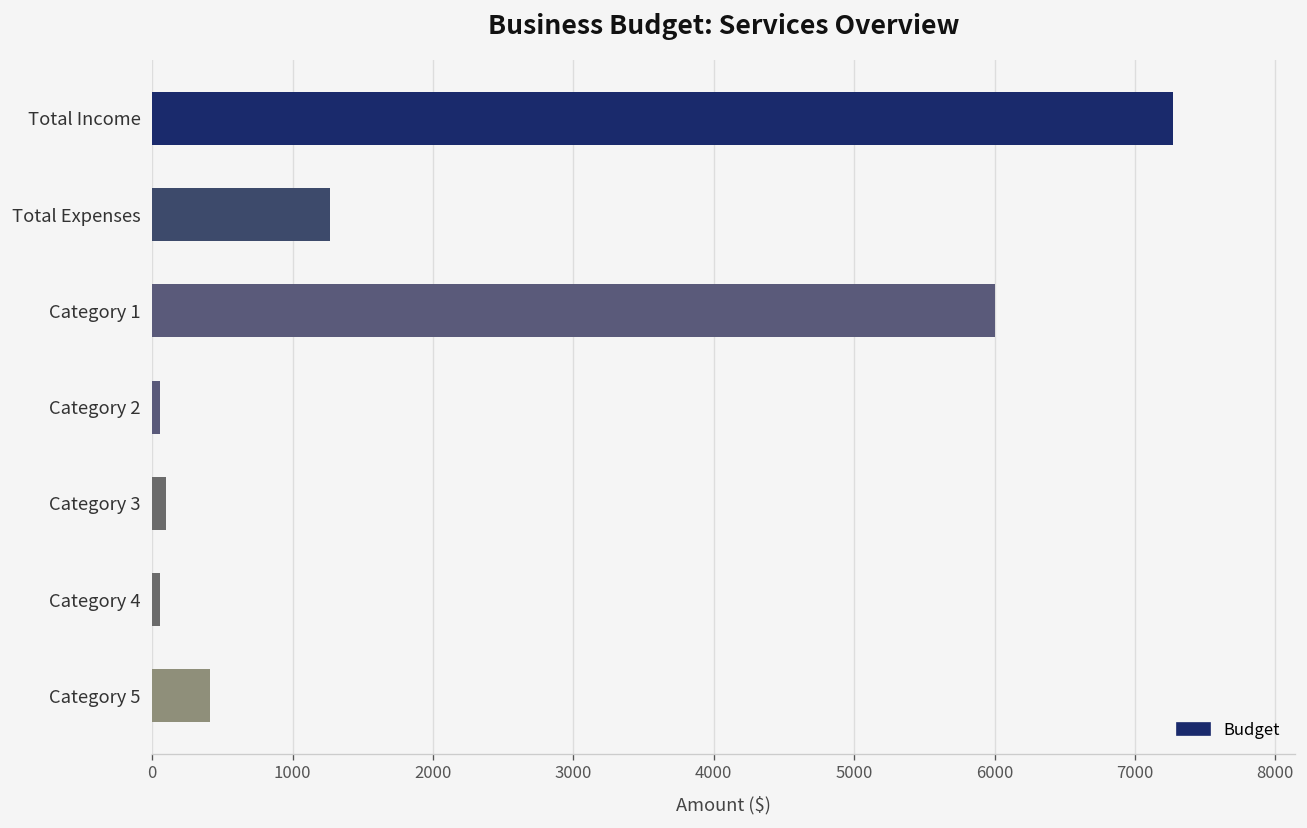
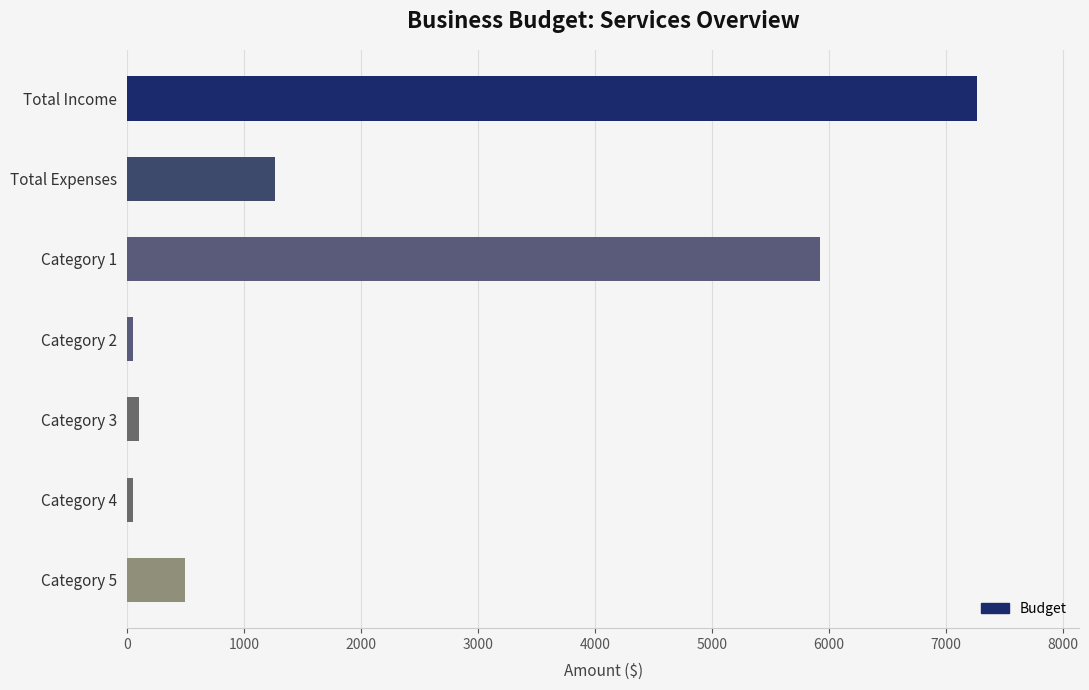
  {
    "Total Income": 7270,
    "Total Expenses": 1270,
-   "Category 1": 6000,
+   "Category 1": 5930,
    "Category 2": 60,
    "Category 3": 100,
    "Category 4": 60,
-   "Category 5": 410
+   "Category 5": 500
  }
